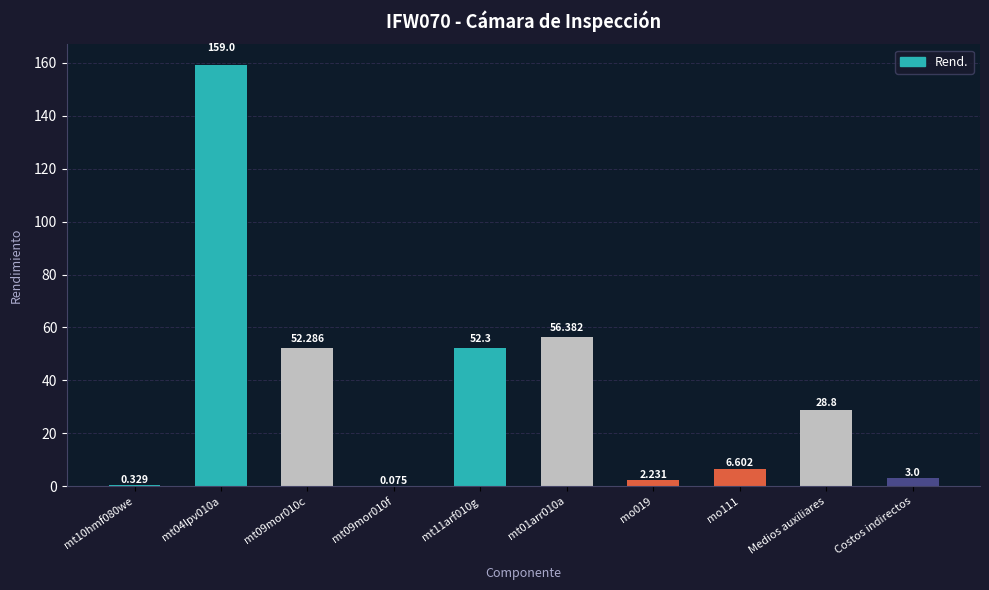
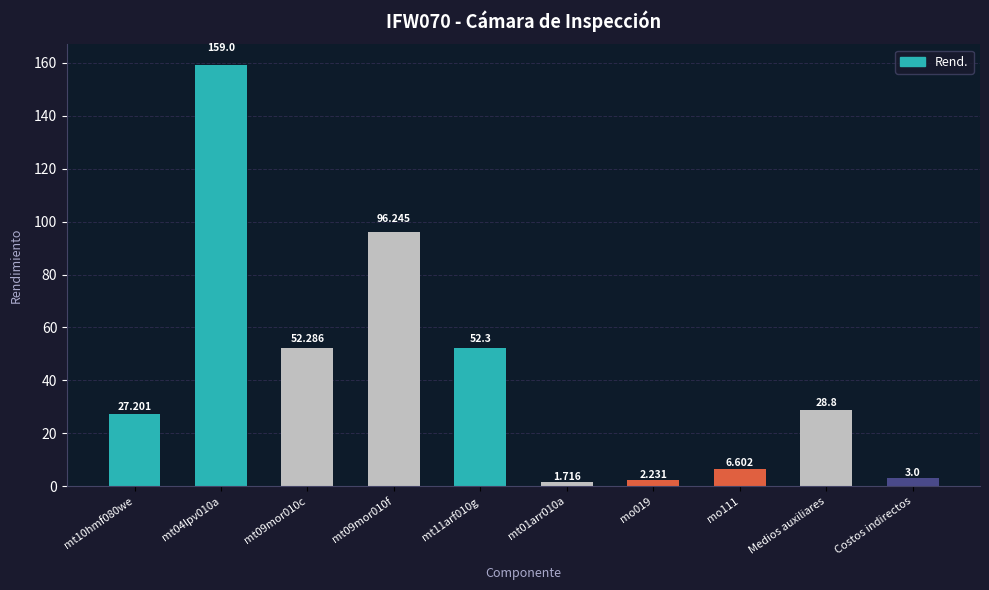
  {
-   "mt10hmf080we": 0.329,
+   "mt10hmf080we": 27.201,
    "mt04lpv010a": 159.0,
    "mt09mor010c": 52.286,
-   "mt09mor010f": 0.075,
+   "mt09mor010f": 96.245,
    "mt11arf010g": 52.3,
-   "mt01arr010a": 56.382,
+   "mt01arr010a": 1.716,
    "mo019": 2.231,
    "mo111": 6.602,
    "Medios auxiliares": 28.8,
    "Costos indirectos": 3.0
  }
